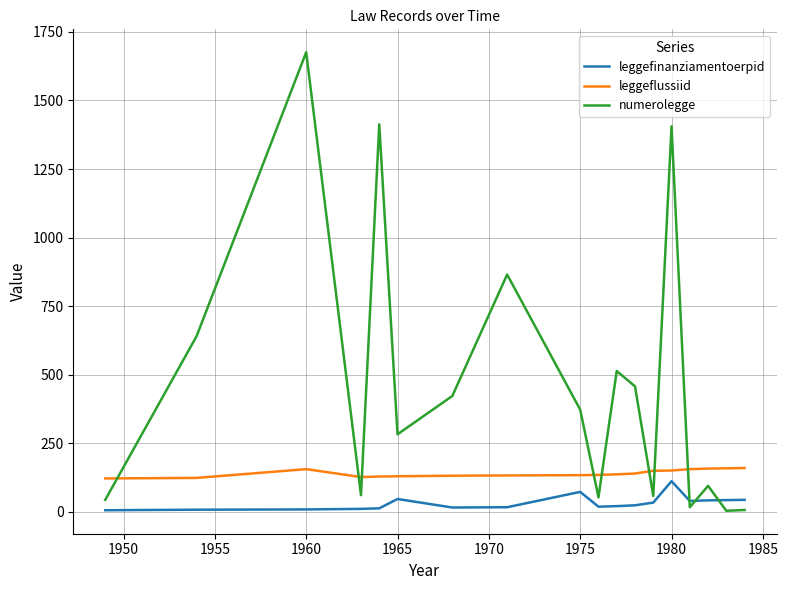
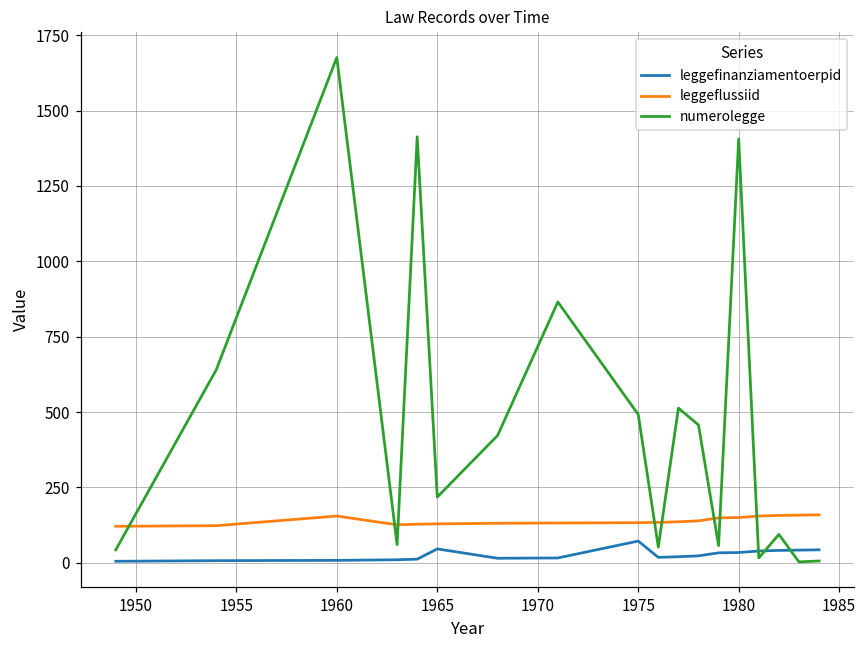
  {
    "leggefinanziamentoerpid": {
      "1960": 10,
      "1965": 50,
      "1975": 70,
-     "1980": 110
+     "1980": 30
    },
    "leggeflussiid": {
      "1960": 160,
      "1965": 130,
      "1975": 130,
      "1980": 150
    },
    "numerolegge": {
      "1960": 1680,
-     "1965": 280,
-     "1975": 370,
+     "1965": 220,
+     "1975": 490,
      "1980": 1410
    }
  }
